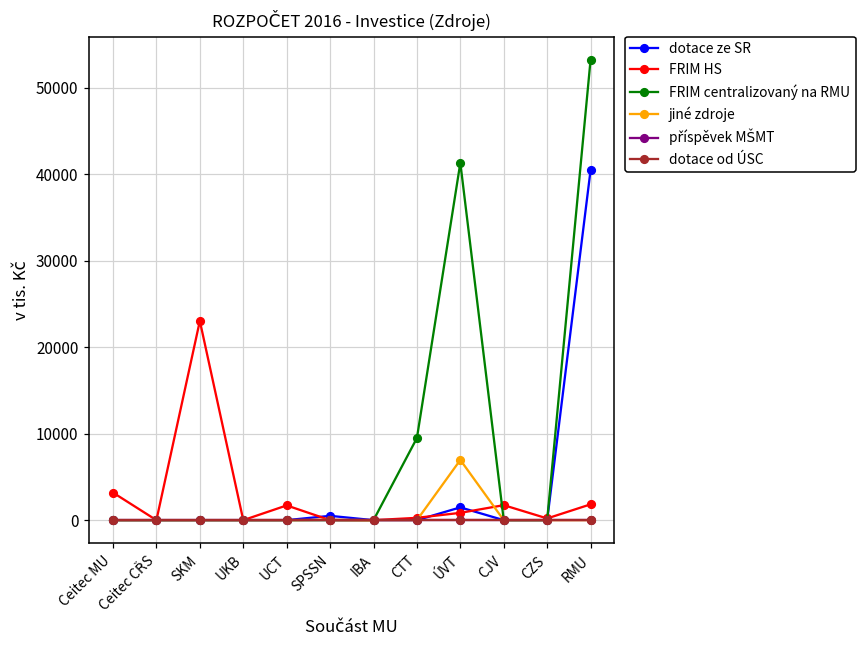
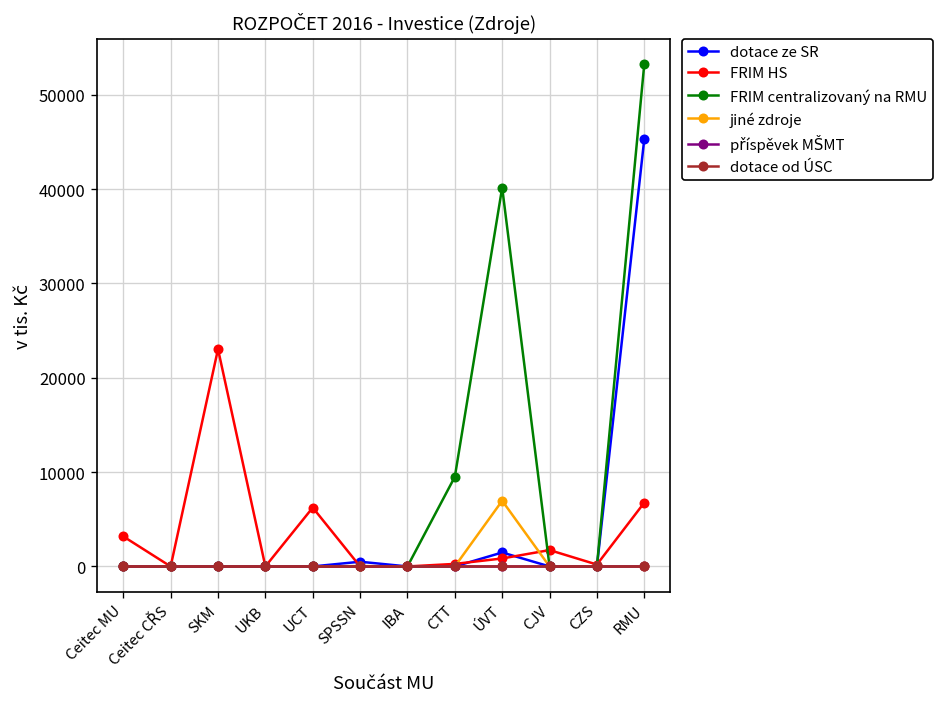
  {
    "dotace ze SR": {
      "SPSSN": 1000,
      "ÚVT": 1000,
-     "RMU": 40000
+     "RMU": 45000
    },
    "FRIM HS": {
      "Ceitec MU": 3000,
      "SKM": 23000,
-     "UCT": 2000,
+     "UCT": 6000,
      "ÚVT": 1000,
      "CJV": 2000,
-     "RMU": 2000
+     "RMU": 7000
    },
    "FRIM centralizovaný na RMU": {
      "CTT": 10000,
-     "ÚVT": 41000,
+     "ÚVT": 40000,
      "RMU": 53000
    },
    "jiné zdroje": {
      "ÚVT": 7000
    },
    "dotace od ÚSC": {
      "ÚVT": 0
    }
  }
